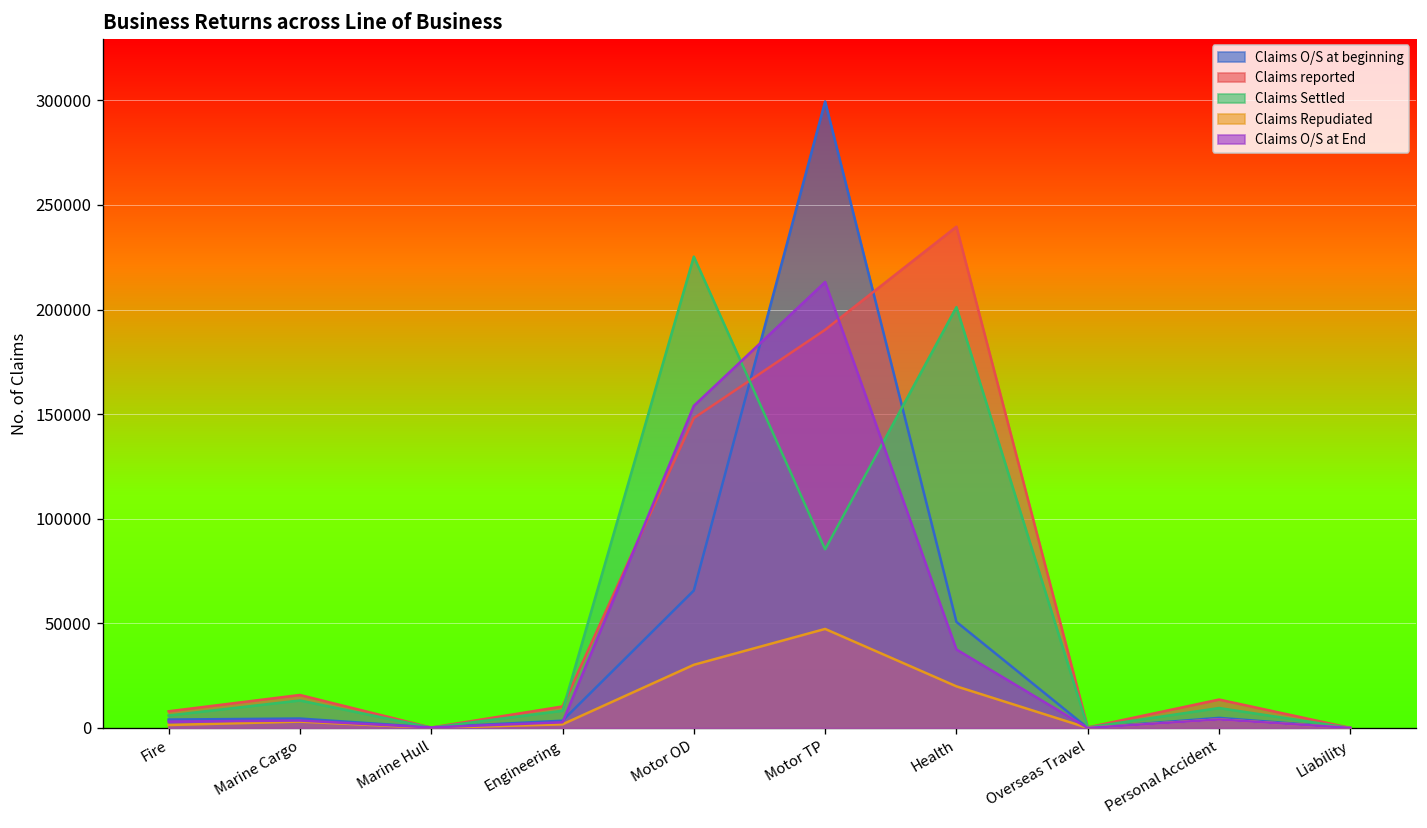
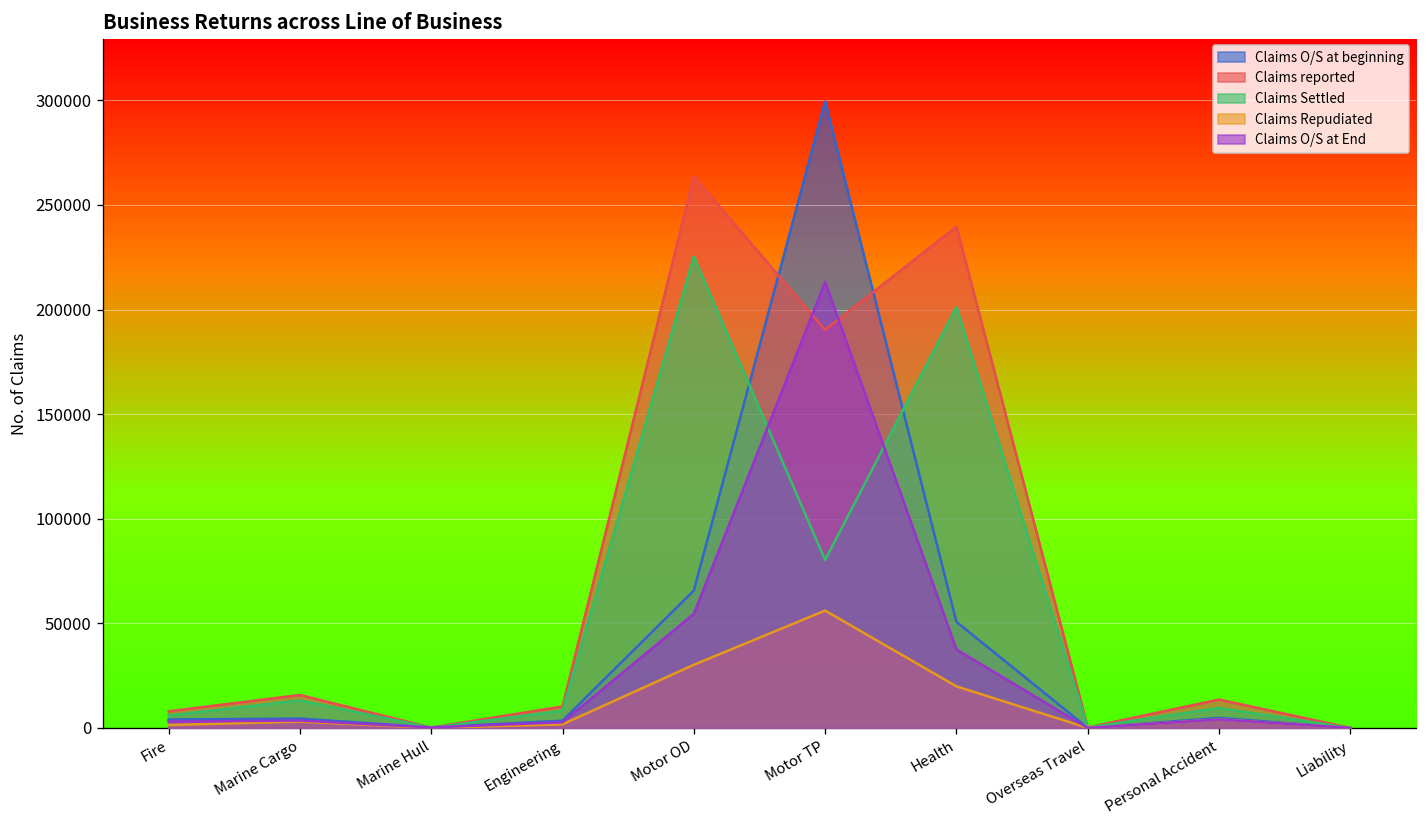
  {
    "Claims O/S at beginning": {
      "Motor OD": 66000,
      "Motor TP": 299000,
      "Health": 51000
    },
    "Claims reported": {
      "Fire": 8000,
      "Marine Cargo": 16000,
      "Engineering": 10000,
-     "Motor OD": 148000,
+     "Motor OD": 263000,
      "Motor TP": 190000,
      "Health": 240000,
      "Personal Accident": 14000
    },
    "Claims Settled": {
      "Fire": 6000,
      "Marine Cargo": 13000,
      "Engineering": 8000,
      "Motor OD": 225000,
-     "Motor TP": 85000,
+     "Motor TP": 80000,
      "Health": 201000,
      "Personal Accident": 10000
    },
    "Claims Repudiated": {
      "Fire": 1000,
      "Motor OD": 30000,
-     "Motor TP": 47000,
+     "Motor TP": 56000,
      "Health": 20000
    },
    "Claims O/S at End": {
-     "Motor OD": 154000,
+     "Motor OD": 55000,
      "Motor TP": 213000,
      "Health": 38000
    }
  }
